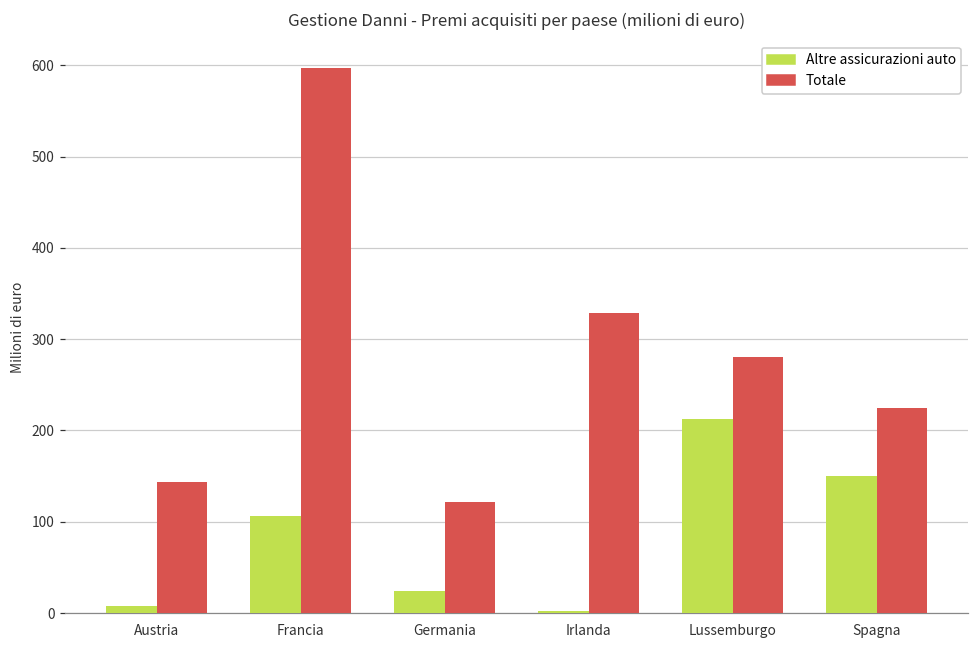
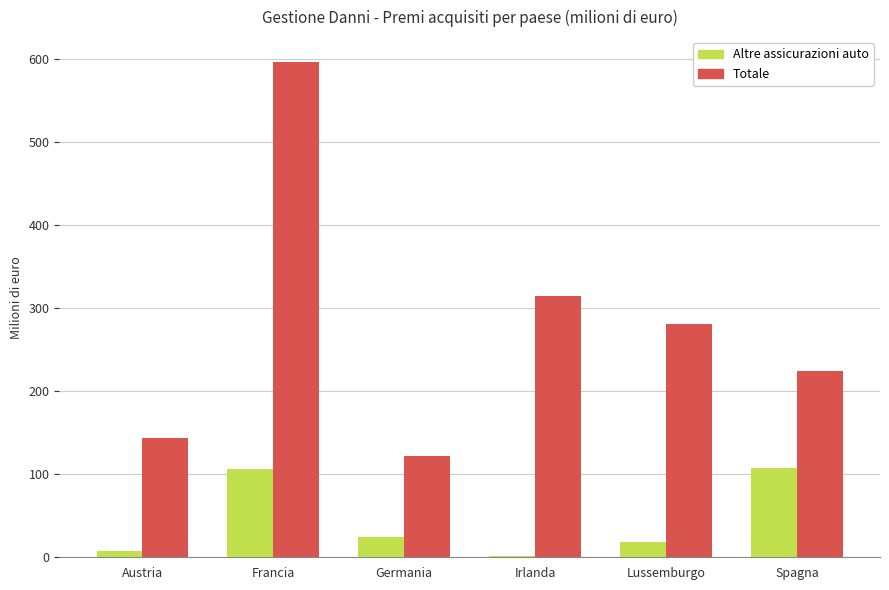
  {
    "Altre assicurazioni auto": {
      "Austria": 10,
      "Francia": 110,
      "Germania": 20,
-     "Lussemburgo": 210,
-     "Spagna": 150
+     "Lussemburgo": 20,
+     "Spagna": 110
    },
    "Totale": {
      "Austria": 140,
      "Francia": 600,
      "Germania": 120,
-     "Irlanda": 330,
+     "Irlanda": 320,
      "Lussemburgo": 280,
      "Spagna": 230
    }
  }
